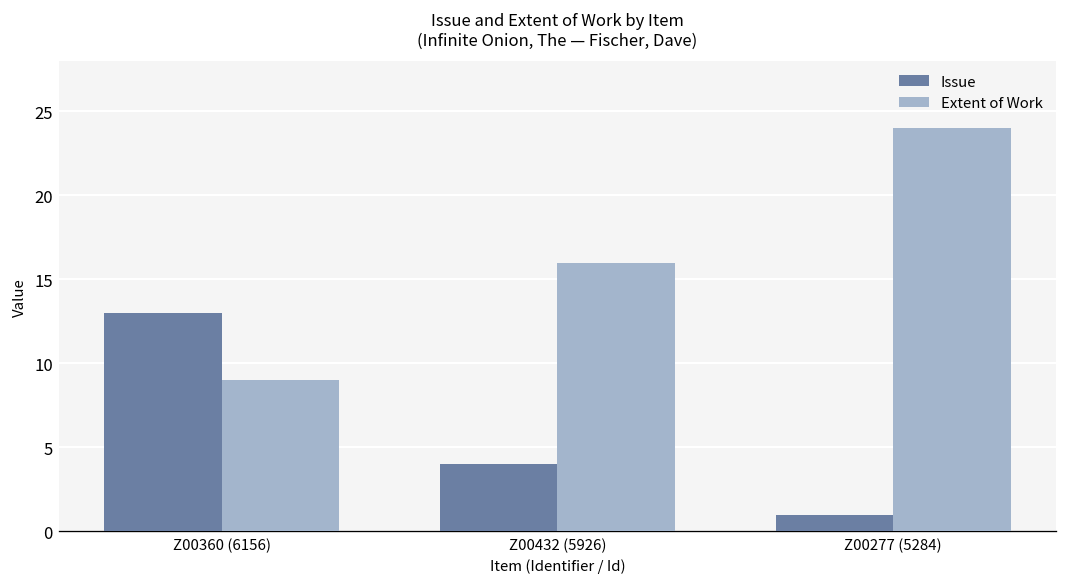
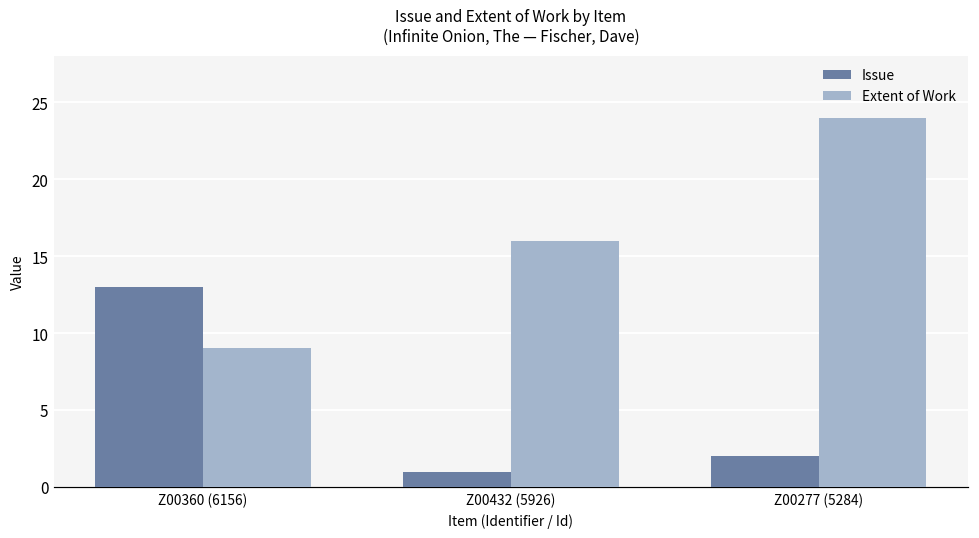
  {
    "Issue": {
      "Z00360 (6156)": 13,
-     "Z00432 (5926)": 4,
-     "Z00277 (5284)": 1
+     "Z00432 (5926)": 1,
+     "Z00277 (5284)": 2
    },
    "Extent of Work": {
      "Z00360 (6156)": 9,
      "Z00432 (5926)": 16,
      "Z00277 (5284)": 24
    }
  }
